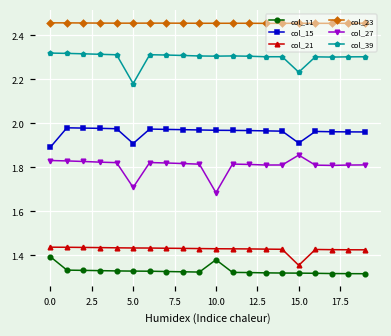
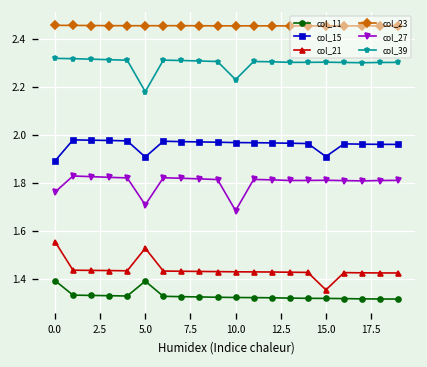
  {
    "col_11": {
      "0.0": 1.39,
-     "5.0": 1.33,
-     "10.0": 1.38,
+     "5.0": 1.39,
+     "10.0": 1.32,
      "15.0": 1.32
    },
    "col_15": {
      "0.0": 1.89,
      "5.0": 1.91,
      "10.0": 1.97,
      "15.0": 1.91
    },
    "col_21": {
-     "0.0": 1.44,
-     "5.0": 1.43,
+     "0.0": 1.56,
+     "5.0": 1.53,
      "10.0": 1.43,
      "15.0": 1.35
    },
    "col_23": {
      "0.0": 2.46,
      "5.0": 2.46,
      "10.0": 2.46
    },
    "col_27": {
-     "0.0": 1.83,
+     "0.0": 1.76,
      "5.0": 1.71,
      "10.0": 1.69,
-     "15.0": 1.86
+     "15.0": 1.81
    },
    "col_39": {
      "0.0": 2.32,
      "5.0": 2.18,
-     "10.0": 2.31,
-     "15.0": 2.23
+     "10.0": 2.23,
+     "15.0": 2.30
    }
  }
